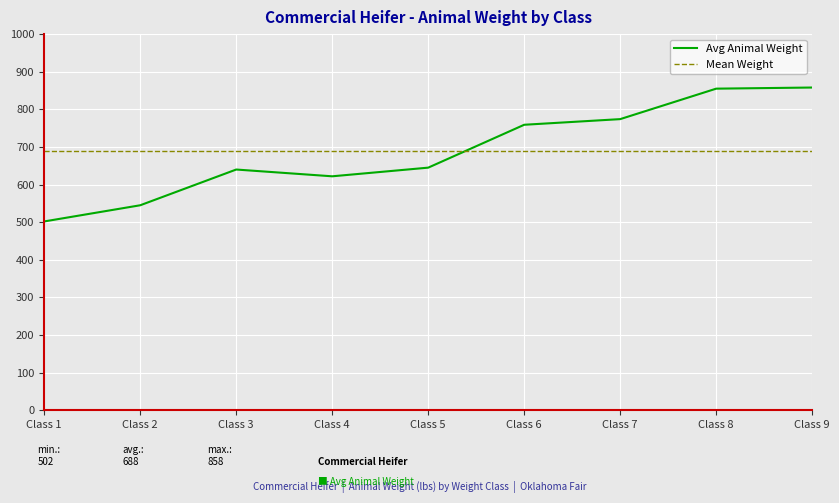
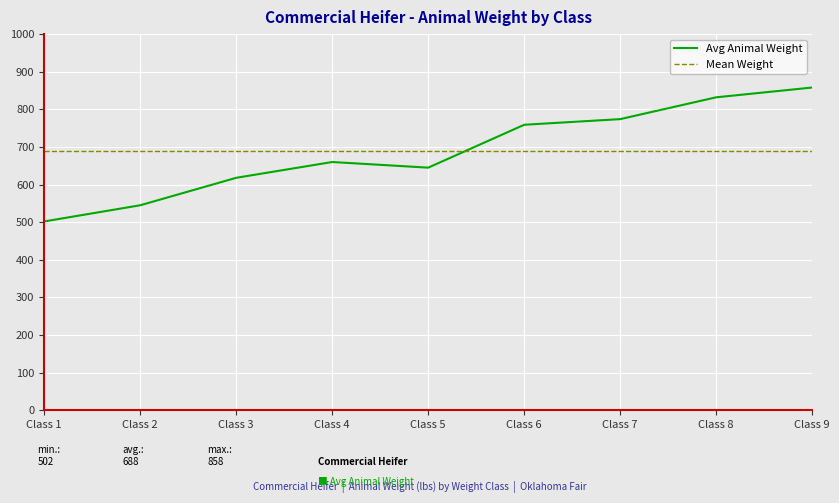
  {
    "Class 1": 500,
    "Class 2": 550,
-   "Class 3": 640,
-   "Class 4": 620,
+   "Class 3": 620,
+   "Class 4": 660,
    "Class 5": 650,
    "Class 6": 760,
    "Class 7": 770,
-   "Class 8": 860,
+   "Class 8": 830,
    "Class 9": 860
  }
